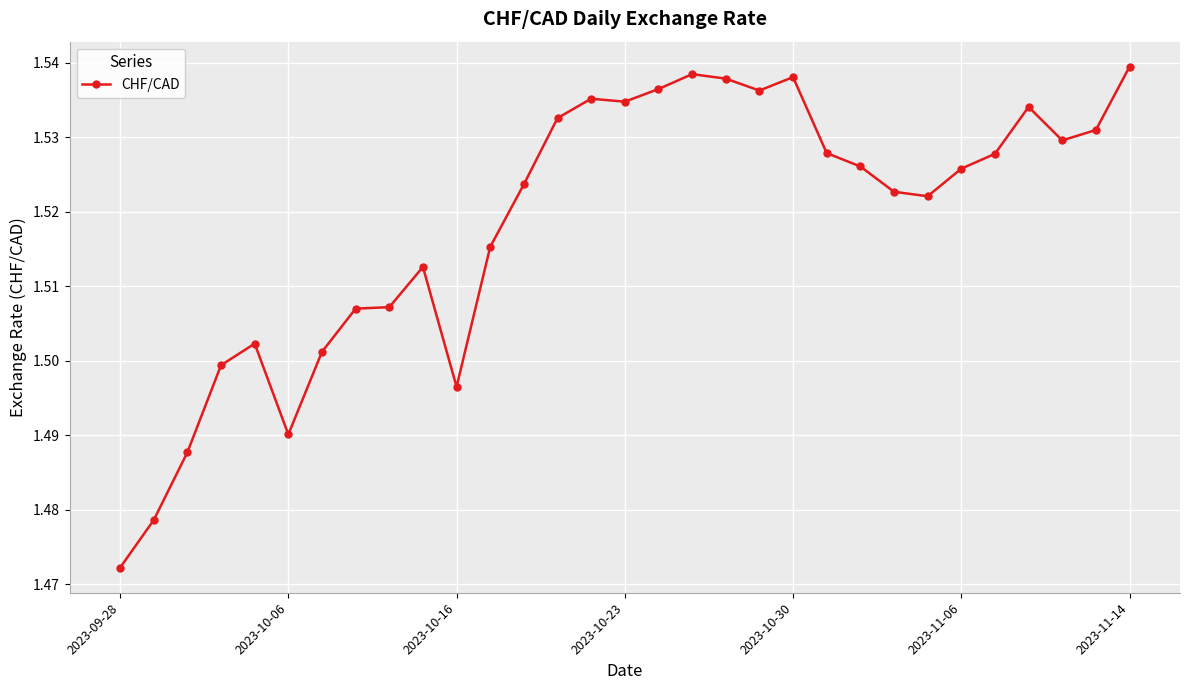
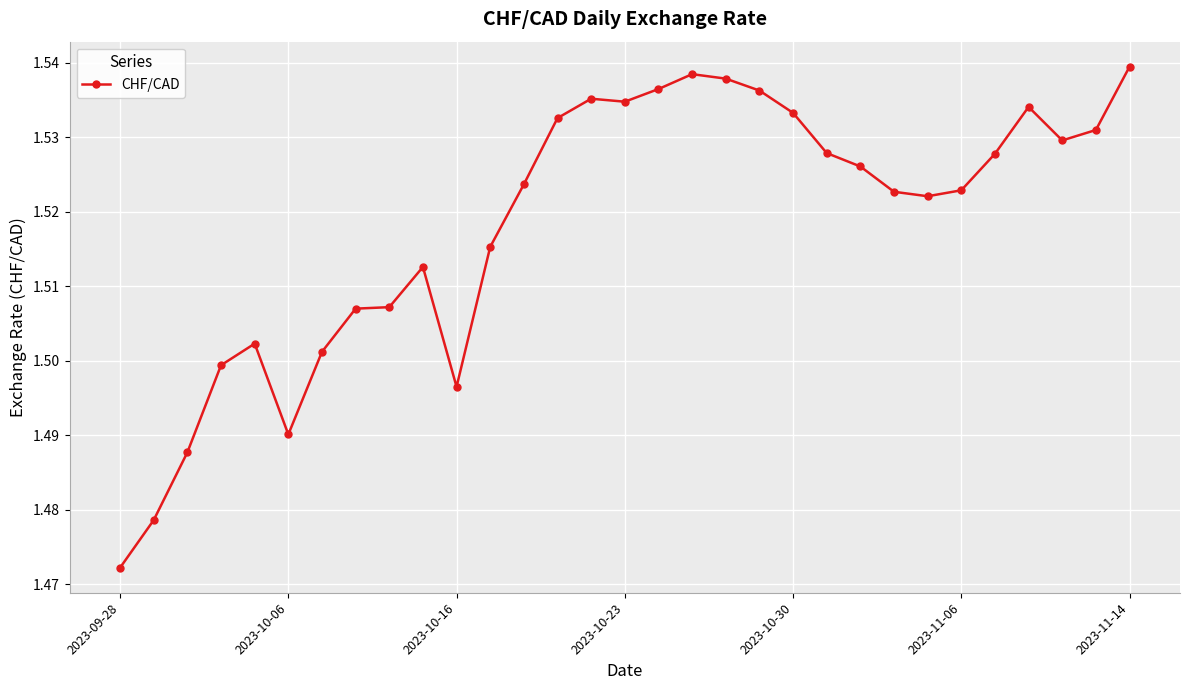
  {
    "2023-09-28": 1.472,
    "2023-10-06": 1.490,
    "2023-10-16": 1.497,
    "2023-10-23": 1.535,
-   "2023-10-30": 1.538,
-   "2023-11-06": 1.526,
+   "2023-10-30": 1.533,
+   "2023-11-06": 1.523,
    "2023-11-14": 1.540
  }
